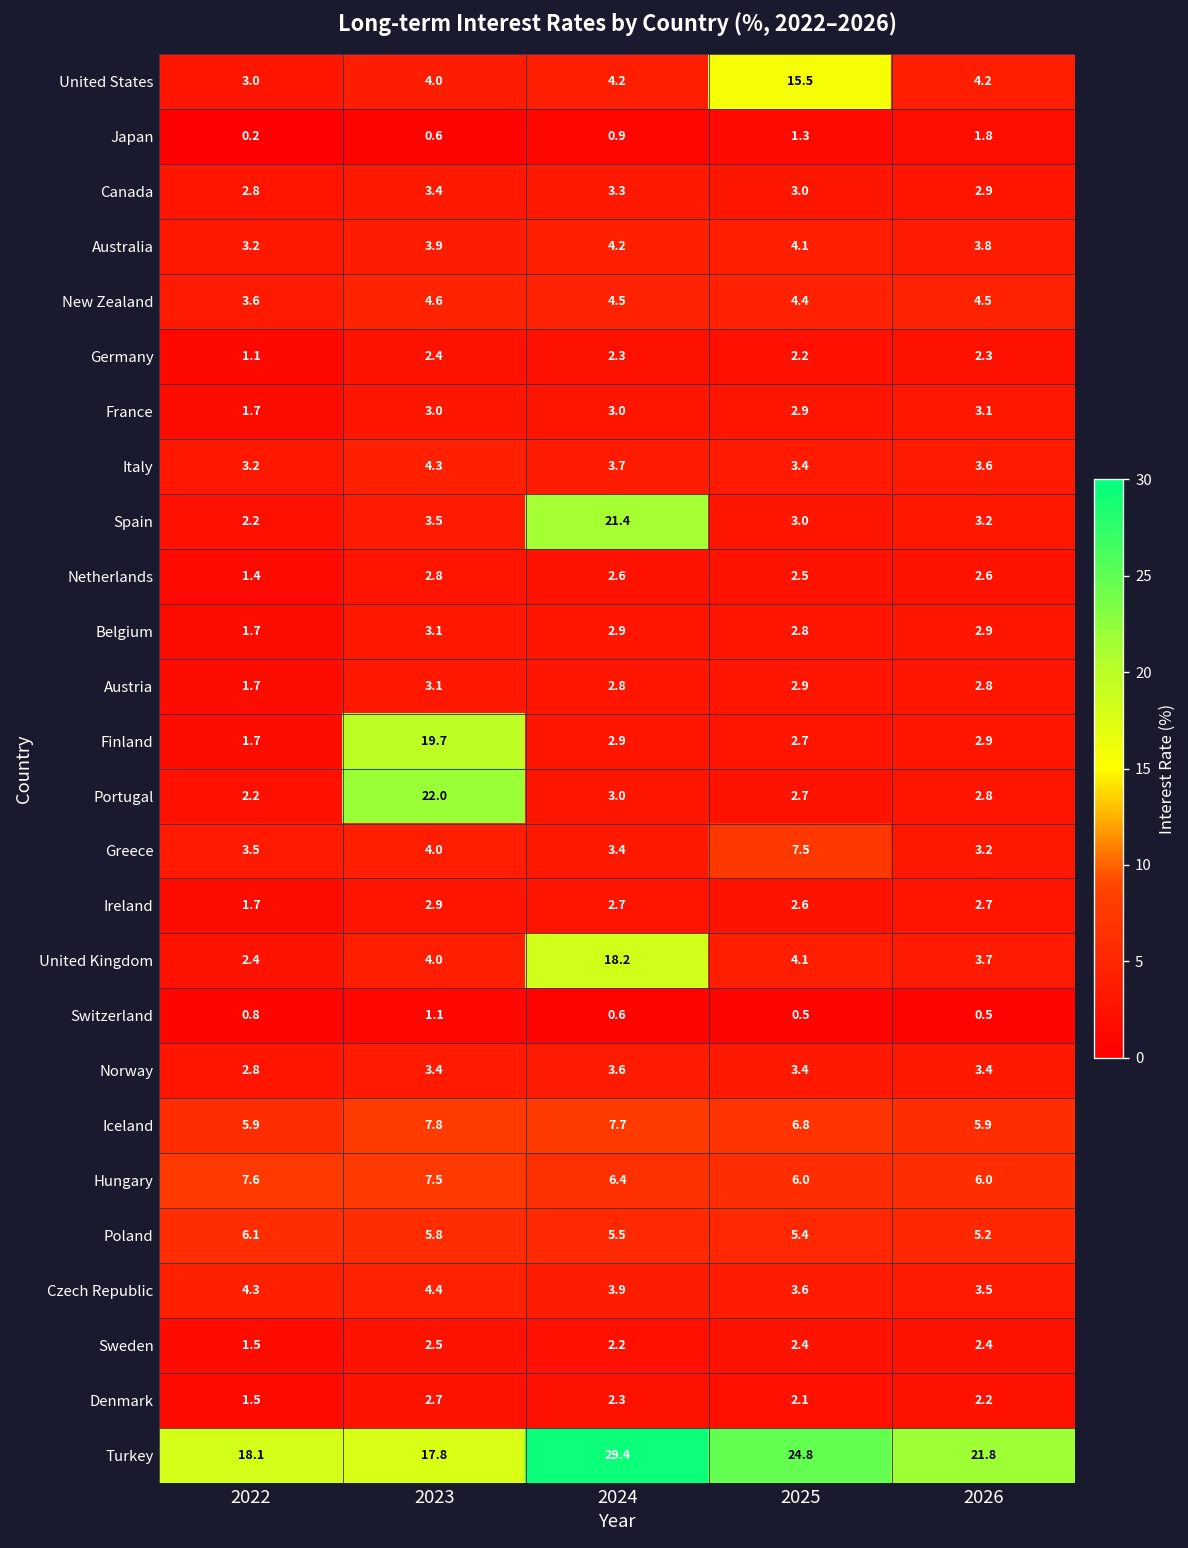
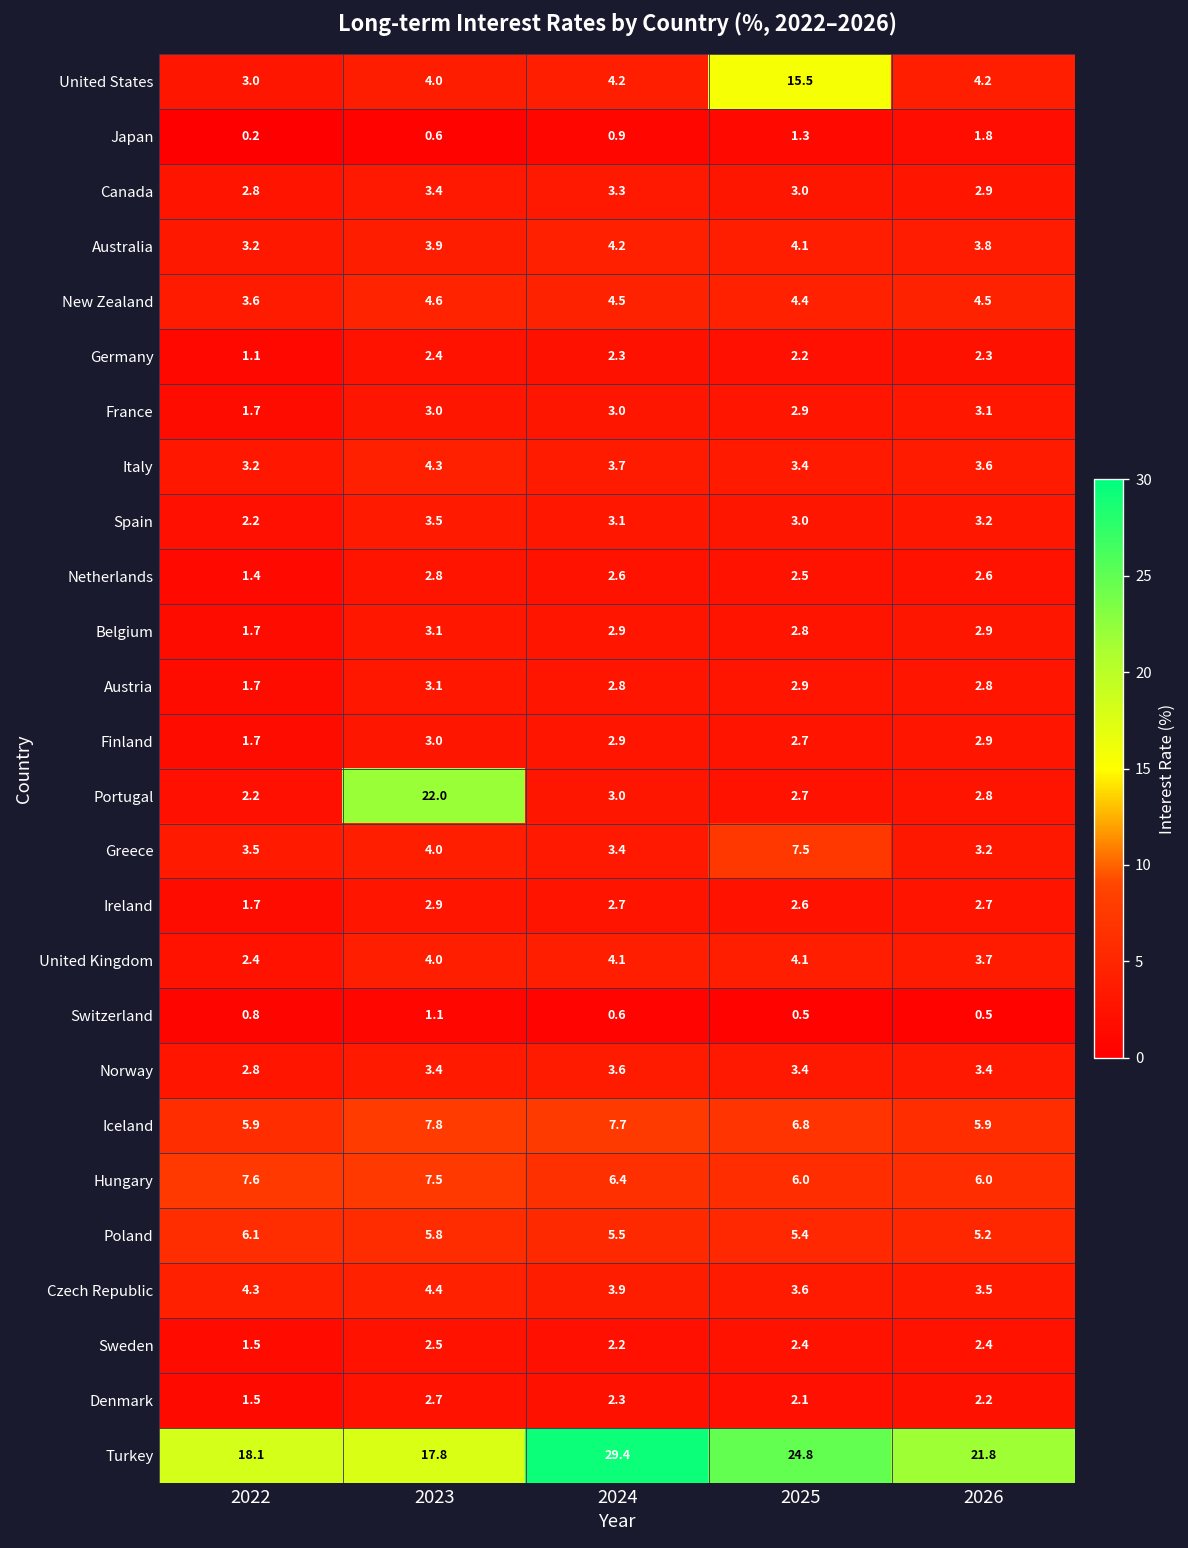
  {
    "United States": {
      "2022": 3.0,
      "2023": 4.0,
      "2024": 4.2,
      "2025": 15.5,
      "2026": 4.2
    },
    "Japan": {
      "2022": 0.2,
      "2023": 0.6,
      "2024": 0.9,
      "2025": 1.3,
      "2026": 1.8
    },
    "Canada": {
      "2022": 2.8,
      "2023": 3.4,
      "2024": 3.3,
      "2025": 3.0,
      "2026": 2.9
    },
    "Australia": {
      "2022": 3.2,
      "2023": 3.9,
      "2024": 4.2,
      "2025": 4.1,
      "2026": 3.8
    },
    "New Zealand": {
      "2022": 3.6,
      "2023": 4.6,
      "2024": 4.5,
      "2025": 4.4,
      "2026": 4.5
    },
    "Germany": {
      "2022": 1.1,
      "2023": 2.4,
      "2024": 2.3,
      "2025": 2.2,
      "2026": 2.3
    },
    "France": {
      "2022": 1.7,
      "2023": 3.0,
      "2024": 3.0,
      "2025": 2.9,
      "2026": 3.1
    },
    "Italy": {
      "2022": 3.2,
      "2023": 4.3,
      "2024": 3.7,
      "2025": 3.4,
      "2026": 3.6
    },
    "Spain": {
      "2022": 2.2,
      "2023": 3.5,
-     "2024": 21.4,
+     "2024": 3.1,
      "2025": 3.0,
      "2026": 3.2
    },
    "Netherlands": {
      "2022": 1.4,
      "2023": 2.8,
      "2024": 2.6,
      "2025": 2.5,
      "2026": 2.6
    },
    "Belgium": {
      "2022": 1.7,
      "2023": 3.1,
      "2024": 2.9,
      "2025": 2.8,
      "2026": 2.9
    },
    "Austria": {
      "2022": 1.7,
      "2023": 3.1,
      "2024": 2.8,
      "2025": 2.9,
      "2026": 2.8
    },
    "Finland": {
      "2022": 1.7,
-     "2023": 19.7,
+     "2023": 3.0,
      "2024": 2.9,
      "2025": 2.7,
      "2026": 2.9
    },
    "Portugal": {
      "2022": 2.2,
      "2023": 22.0,
      "2024": 3.0,
      "2025": 2.7,
      "2026": 2.8
    },
    "Greece": {
      "2022": 3.5,
      "2023": 4.0,
      "2024": 3.4,
      "2025": 7.5,
      "2026": 3.2
    },
    "Ireland": {
      "2022": 1.7,
      "2023": 2.9,
      "2024": 2.7,
      "2025": 2.6,
      "2026": 2.7
    },
    "United Kingdom": {
      "2022": 2.4,
      "2023": 4.0,
-     "2024": 18.2,
+     "2024": 4.1,
      "2025": 4.1,
      "2026": 3.7
    },
    "Switzerland": {
      "2022": 0.8,
      "2023": 1.1,
      "2024": 0.6,
      "2025": 0.5,
      "2026": 0.5
    },
    "Norway": {
      "2022": 2.8,
      "2023": 3.4,
      "2024": 3.6,
      "2025": 3.4,
      "2026": 3.4
    },
    "Iceland": {
      "2022": 5.9,
      "2023": 7.8,
      "2024": 7.7,
      "2025": 6.8,
      "2026": 5.9
    },
    "Hungary": {
      "2022": 7.6,
      "2023": 7.5,
      "2024": 6.4,
      "2025": 6.0,
      "2026": 6.0
    },
    "Poland": {
      "2022": 6.1,
      "2023": 5.8,
      "2024": 5.5,
      "2025": 5.4,
      "2026": 5.2
    },
    "Czech Republic": {
      "2022": 4.3,
      "2023": 4.4,
      "2024": 3.9,
      "2025": 3.6,
      "2026": 3.5
    },
    "Sweden": {
      "2022": 1.5,
      "2023": 2.5,
      "2024": 2.2,
      "2025": 2.4,
      "2026": 2.4
    },
    "Denmark": {
      "2022": 1.5,
      "2023": 2.7,
      "2024": 2.3,
      "2025": 2.1,
      "2026": 2.2
    },
    "Turkey": {
      "2022": 18.1,
      "2023": 17.8,
      "2024": 29.4,
      "2025": 24.8,
      "2026": 21.8
    }
  }
